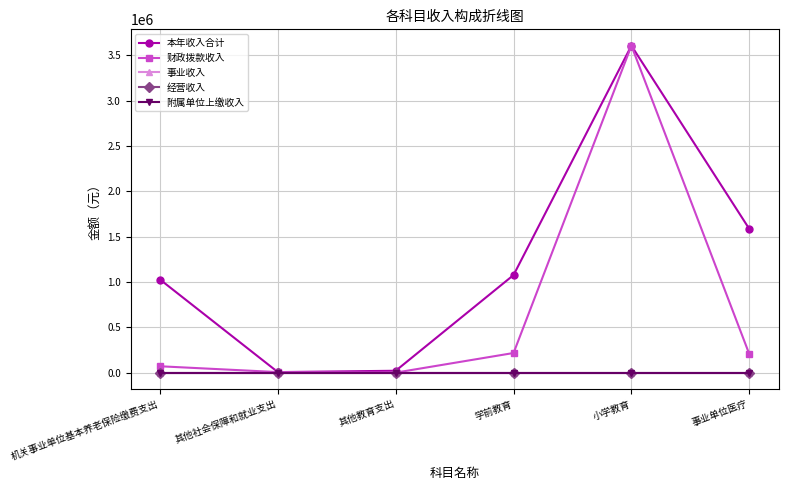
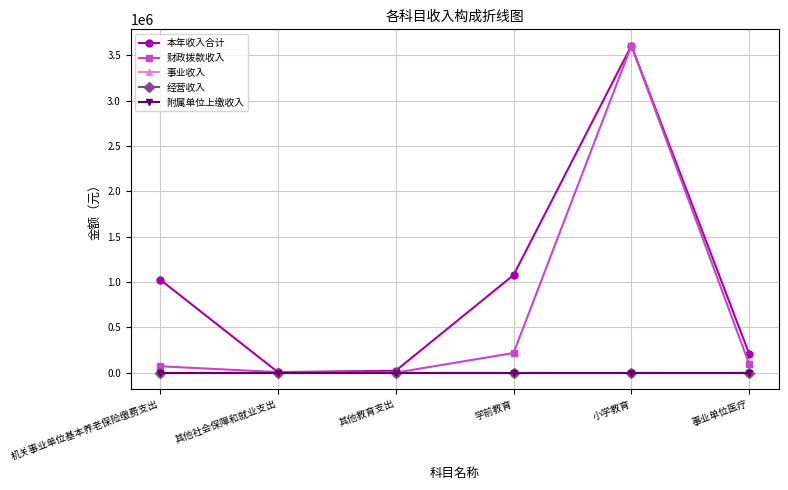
  {
    "本年收入合计": {
      "机关事业单位基本养老保险缴费支出": 1000000,
      "学前教育": 1100000,
-     "事业单位医疗": 1600000
+     "事业单位医疗": 200000
    },
    "财政拨款收入": {
      "机关事业单位基本养老保险缴费支出": 100000,
      "学前教育": 200000,
-     "事业单位医疗": 200000
+     "事业单位医疗": 100000
    },
    "附属单位上缴收入": {
      "机关事业单位基本养老保险缴费支出": 0,
      "学前教育": 0,
      "小学教育": 0,
      "事业单位医疗": 0
    }
  }
